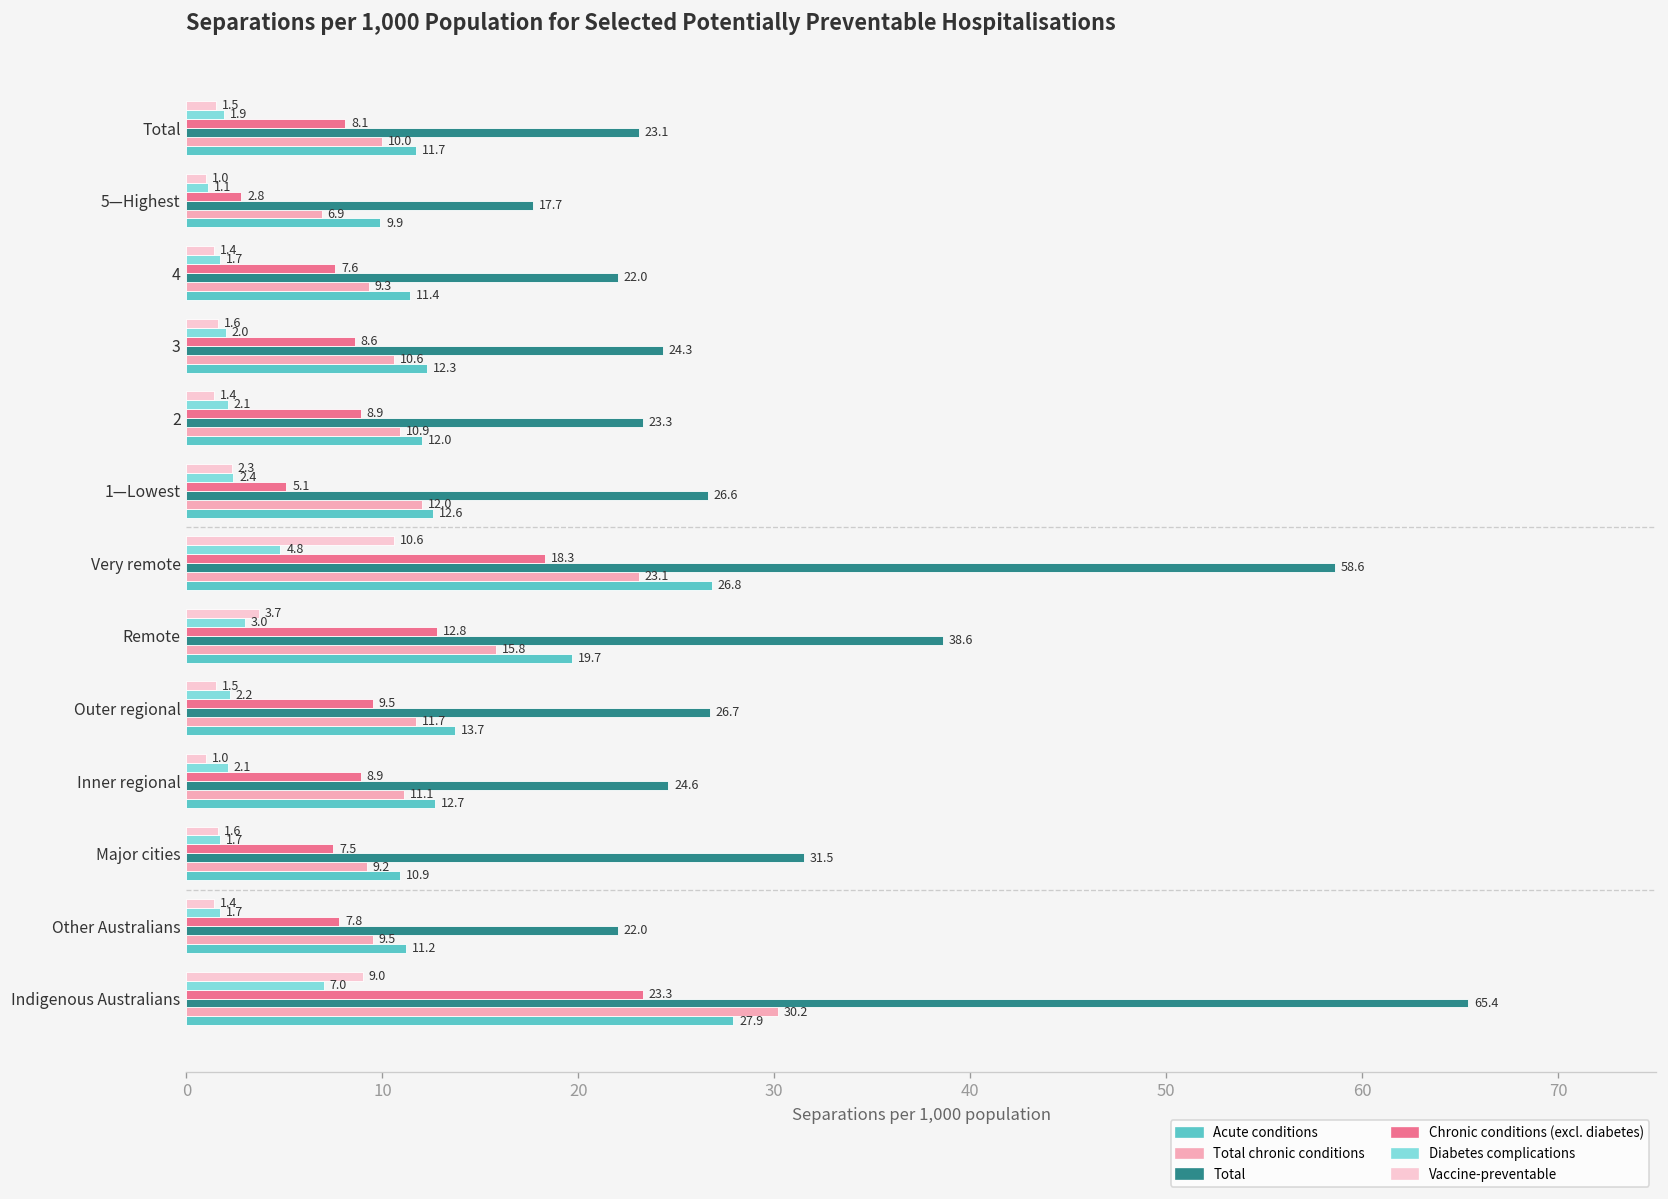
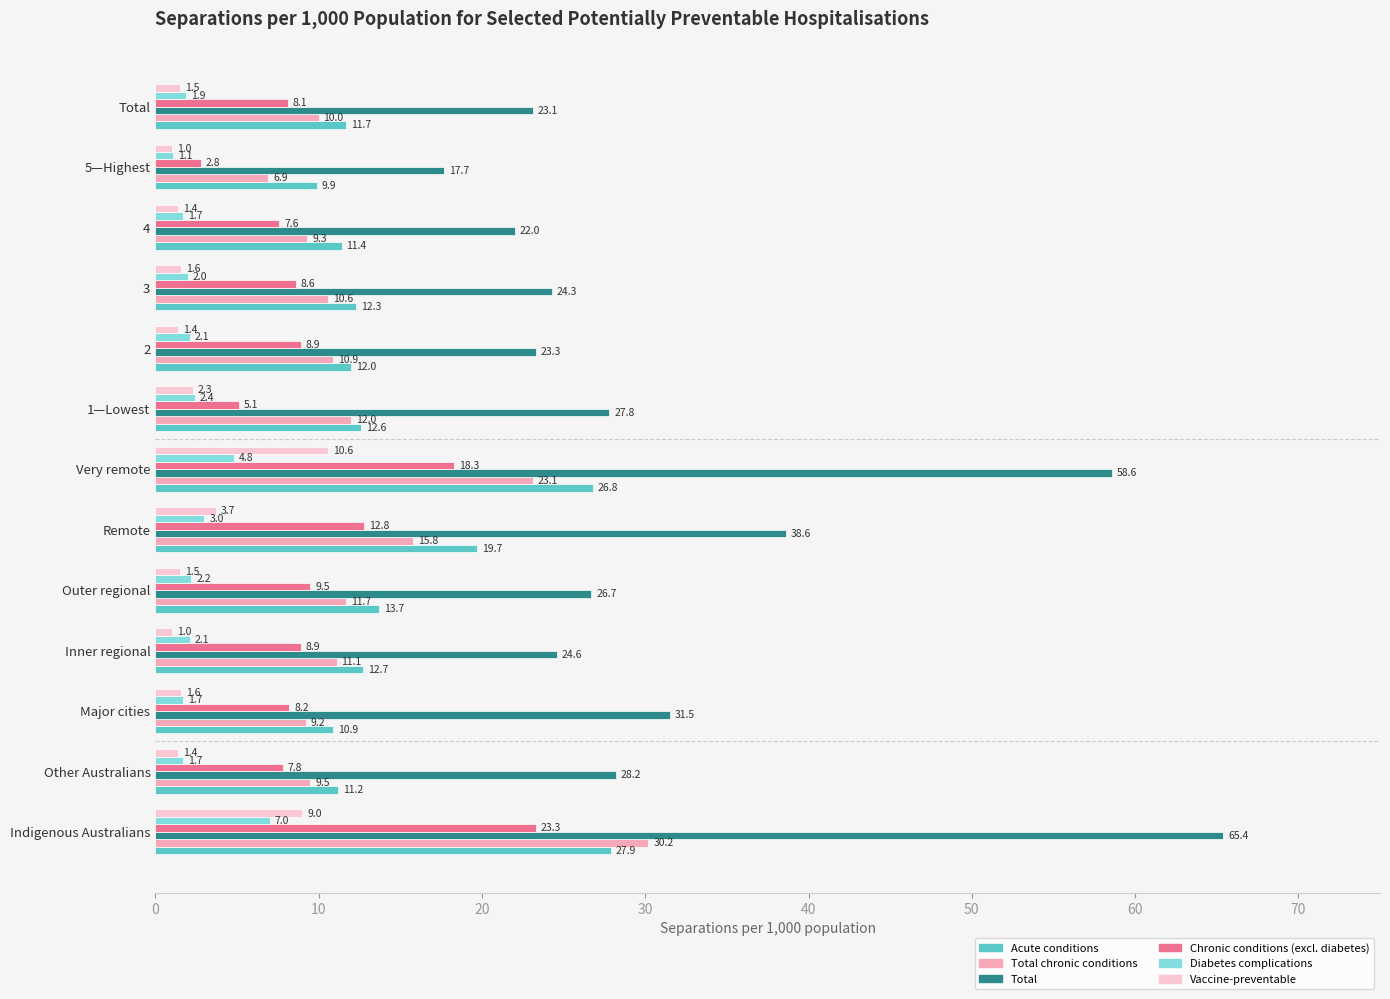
  {
    "Total": {
      "Total": 23.1,
      "5—Highest": 17.7,
      "4": 22.0,
      "3": 24.3,
      "2": 23.3,
-     "1—Lowest": 26.6,
+     "1—Lowest": 27.8,
      "Very remote": 58.6,
      "Remote": 38.6,
      "Outer regional": 26.7,
      "Inner regional": 24.6,
      "Major cities": 31.5,
-     "Other Australians": 22.0,
+     "Other Australians": 28.2,
      "Indigenous Australians": 65.4
    },
    "Chronic conditions (excl. diabetes)": {
      "Total": 8.1,
      "5—Highest": 2.8,
      "4": 7.6,
      "3": 8.6,
      "2": 8.9,
      "1—Lowest": 5.1,
      "Very remote": 18.3,
      "Remote": 12.8,
      "Outer regional": 9.5,
      "Inner regional": 8.9,
-     "Major cities": 7.5,
+     "Major cities": 8.2,
      "Other Australians": 7.8,
      "Indigenous Australians": 23.3
    }
  }
